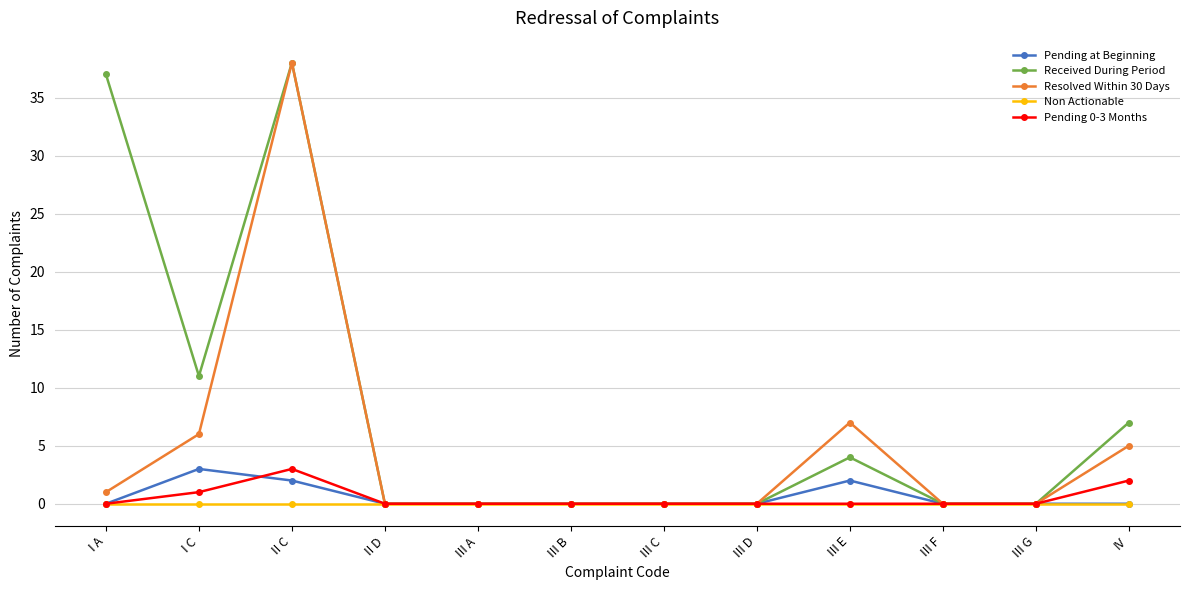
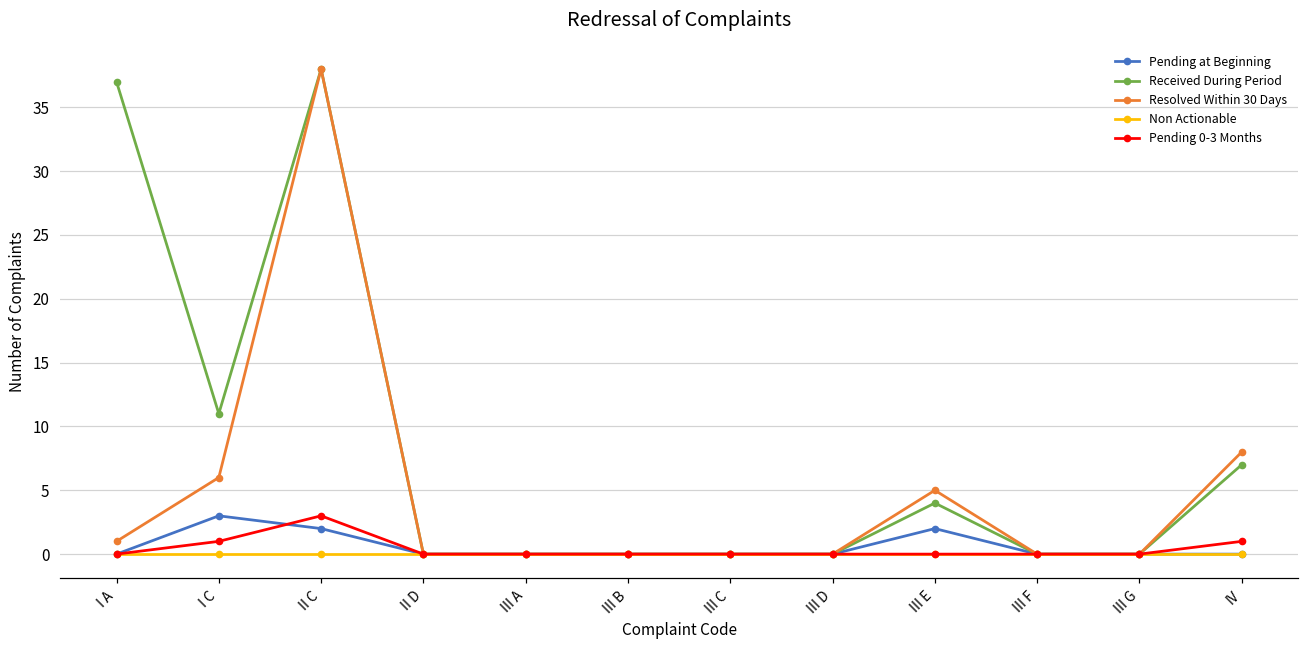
  {
    "Pending at Beginning": {
      "I C": 3,
      "II C": 2,
      "III E": 2
    },
    "Received During Period": {
      "I A": 37,
      "I C": 11,
      "III E": 4,
      "IV": 7
    },
    "Resolved Within 30 Days": {
      "I A": 1,
      "I C": 6,
-     "III E": 7,
-     "IV": 5
+     "III E": 5,
+     "IV": 8
    },
    "Non Actionable": {
      "I C": 0,
      "II C": 0
    },
    "Pending 0-3 Months": {
      "I C": 1,
      "II C": 3,
-     "IV": 2
+     "IV": 1
    }
  }
